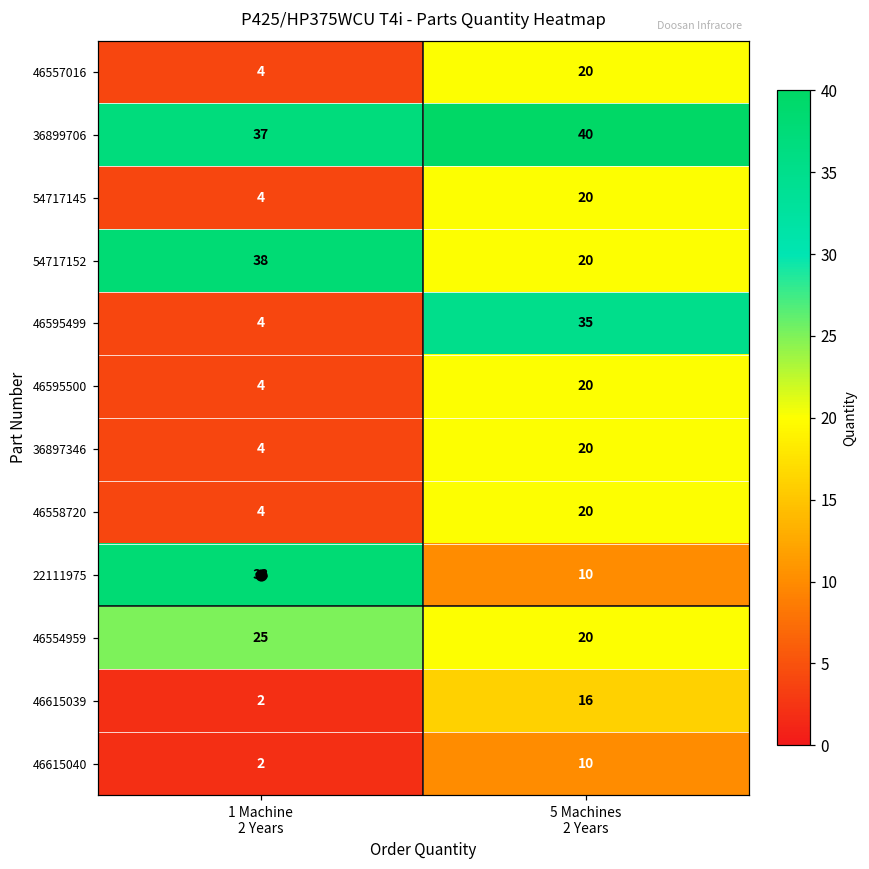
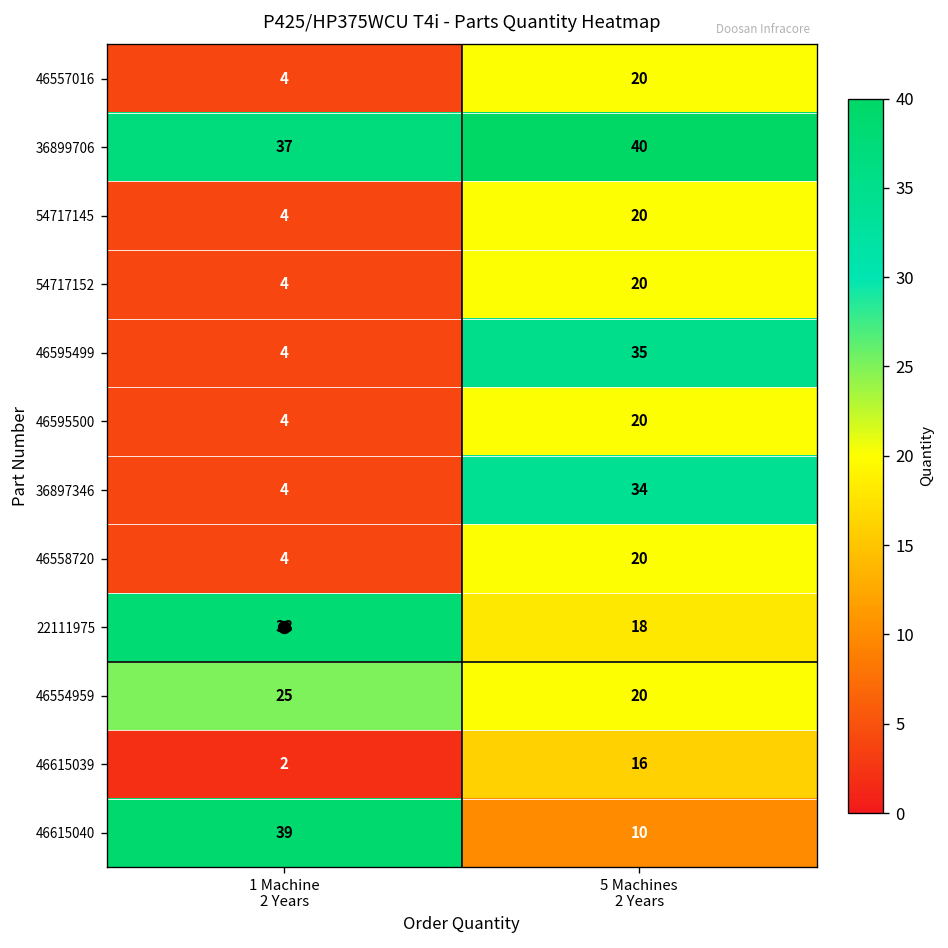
  {
    "46557016": {
      "1 Machine 2 Years": 4,
      "5 Machines 2 Years": 20
    },
    "36899706": {
      "1 Machine 2 Years": 37,
      "5 Machines 2 Years": 40
    },
    "54717145": {
      "1 Machine 2 Years": 4,
      "5 Machines 2 Years": 20
    },
    "54717152": {
-     "1 Machine 2 Years": 38,
+     "1 Machine 2 Years": 4,
      "5 Machines 2 Years": 20
    },
    "46595499": {
      "1 Machine 2 Years": 4,
      "5 Machines 2 Years": 35
    },
    "46595500": {
      "1 Machine 2 Years": 4,
      "5 Machines 2 Years": 20
    },
    "36897346": {
      "1 Machine 2 Years": 4,
-     "5 Machines 2 Years": 20
+     "5 Machines 2 Years": 34
    },
    "46558720": {
      "1 Machine 2 Years": 4,
      "5 Machines 2 Years": 20
    },
    "22111975": {
-     "5 Machines 2 Years": 10
+     "5 Machines 2 Years": 18
    },
    "46554959": {
      "1 Machine 2 Years": 25,
      "5 Machines 2 Years": 20
    },
    "46615039": {
      "1 Machine 2 Years": 2,
      "5 Machines 2 Years": 16
    },
    "46615040": {
-     "1 Machine 2 Years": 2,
+     "1 Machine 2 Years": 39,
      "5 Machines 2 Years": 10
    }
  }
